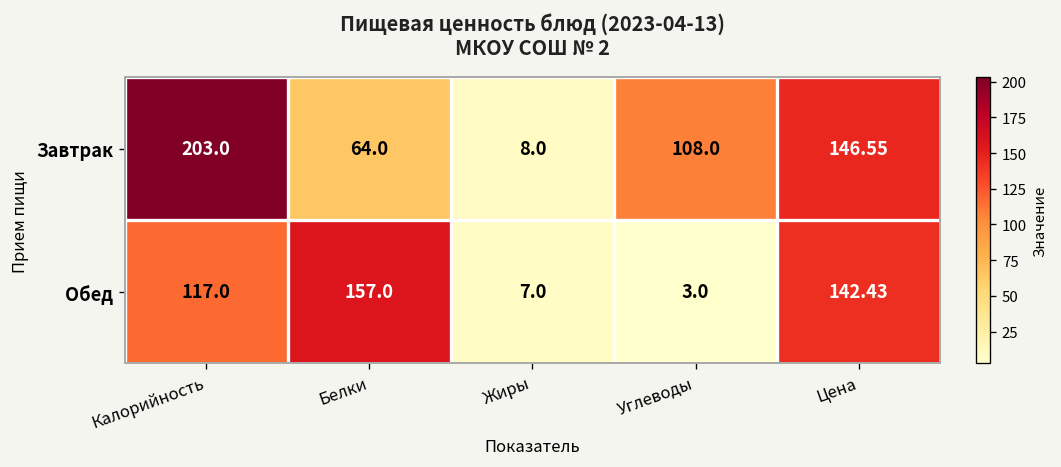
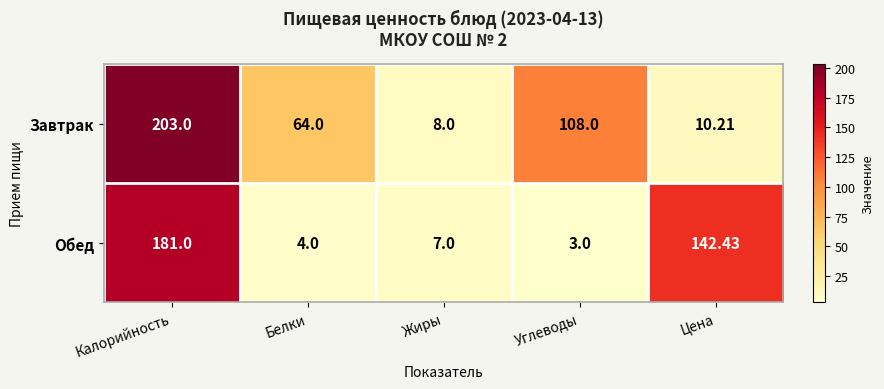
  {
    "Завтрак": {
      "Калорийность": 203.0,
      "Белки": 64.0,
      "Жиры": 8.0,
      "Углеводы": 108.0,
-     "Цена": 146.55
+     "Цена": 10.21
    },
    "Обед": {
-     "Калорийность": 117.0,
-     "Белки": 157.0,
+     "Калорийность": 181.0,
+     "Белки": 4.0,
      "Жиры": 7.0,
      "Углеводы": 3.0,
      "Цена": 142.43
    }
  }
